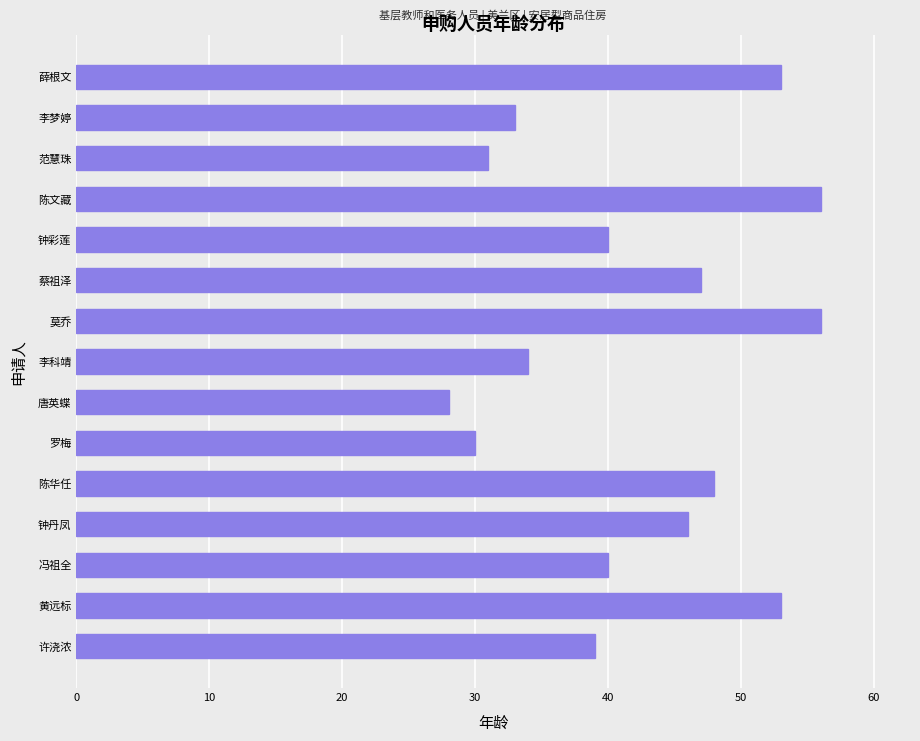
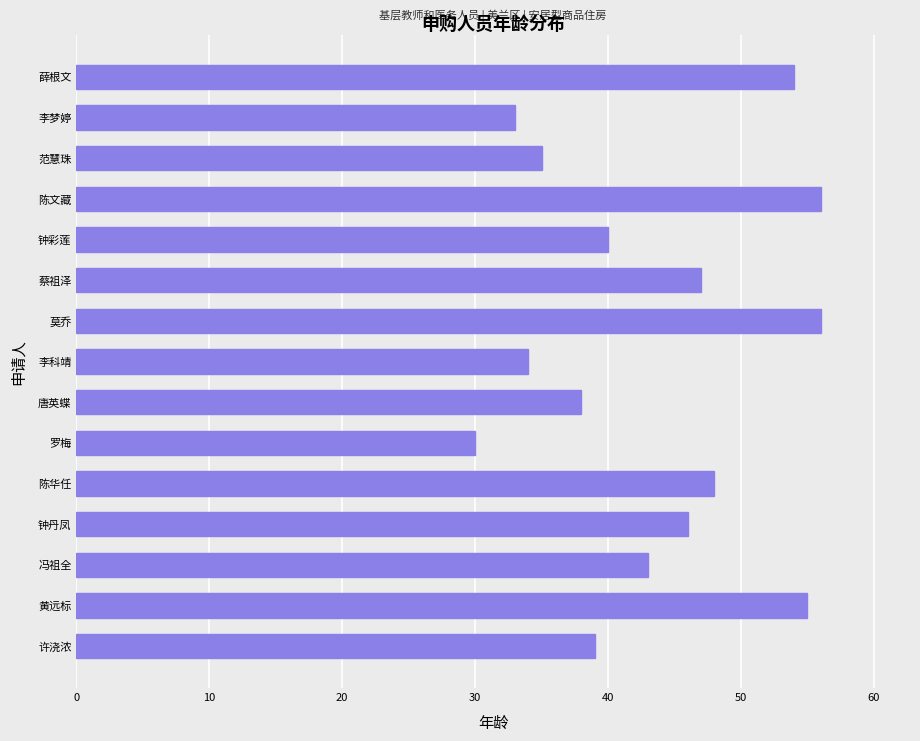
  {
-   "薛根文": 53,
+   "薛根文": 54,
    "李梦婷": 33,
-   "范慧珠": 31,
+   "范慧珠": 35,
    "陈文藏": 56,
    "钟彩莲": 40,
    "蔡祖泽": 47,
    "莫乔": 56,
    "李科靖": 34,
-   "唐英蝶": 28,
+   "唐英蝶": 38,
    "罗梅": 30,
    "陈华任": 48,
    "钟丹凤": 46,
-   "冯祖全": 40,
-   "黄远标": 53,
+   "冯祖全": 43,
+   "黄远标": 55,
    "许浇浓": 39
  }
